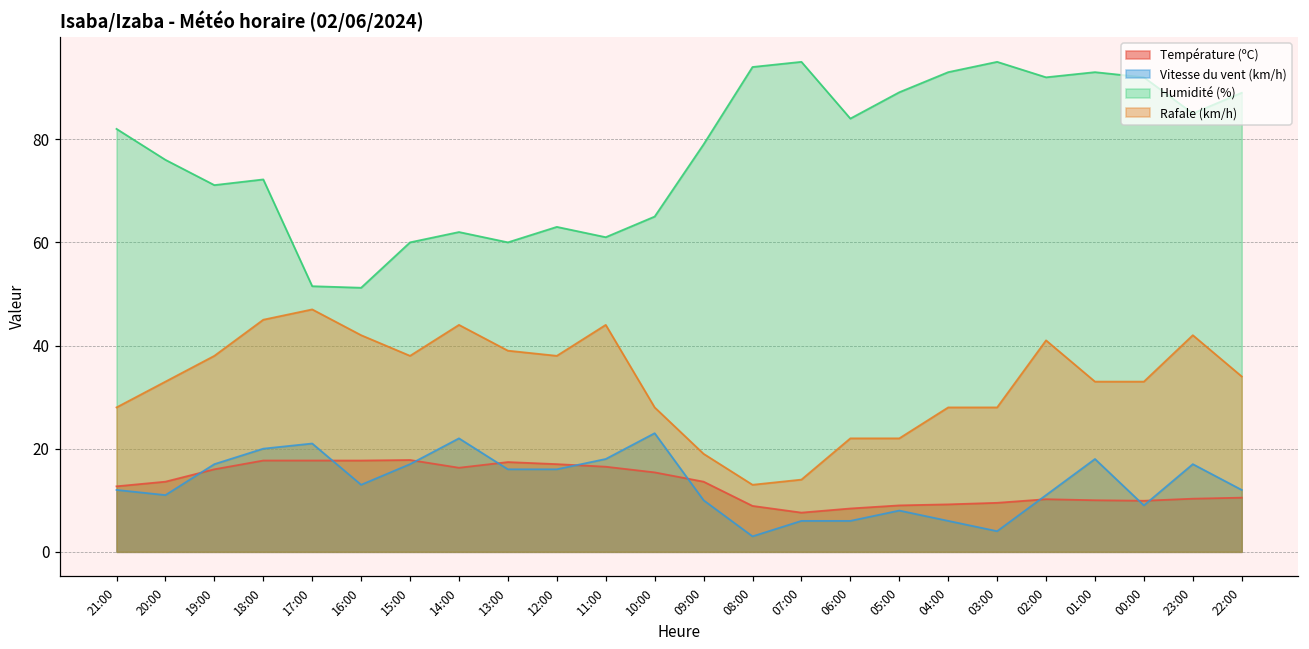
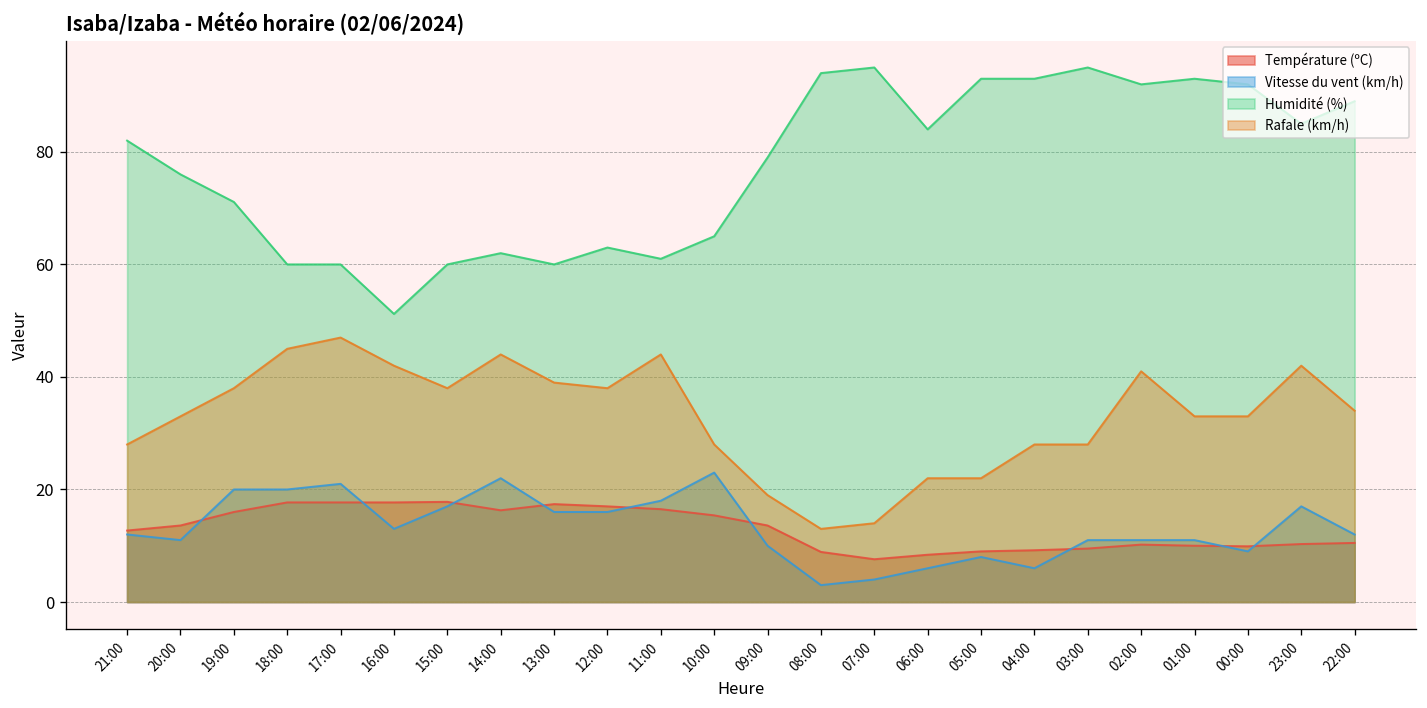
  {
    "Vitesse du vent (km/h)": {
      "21:00": 12,
      "20:00": 11,
-     "19:00": 17,
+     "19:00": 20,
      "18:00": 20,
      "17:00": 21,
      "16:00": 13,
      "15:00": 17,
      "14:00": 22,
      "13:00": 16,
      "12:00": 16,
      "11:00": 18,
      "10:00": 23,
      "09:00": 10,
      "08:00": 3,
-     "07:00": 6,
+     "07:00": 4,
      "06:00": 6,
      "05:00": 8,
      "04:00": 6,
-     "03:00": 4,
+     "03:00": 11,
      "02:00": 11,
-     "01:00": 18,
+     "01:00": 11,
      "00:00": 9,
      "23:00": 17,
      "22:00": 12
    },
    "Humidité (%)": {
      "21:00": 82,
      "20:00": 76,
      "19:00": 71,
-     "18:00": 72,
-     "17:00": 52,
+     "18:00": 60,
+     "17:00": 60,
      "16:00": 51,
      "15:00": 60,
      "14:00": 62,
      "13:00": 60,
      "12:00": 63,
      "11:00": 61,
      "10:00": 65,
      "09:00": 79,
      "08:00": 94,
      "07:00": 95,
      "06:00": 84,
-     "05:00": 89,
+     "05:00": 93,
      "04:00": 93,
      "03:00": 95,
      "02:00": 92,
      "01:00": 93
    }
  }
